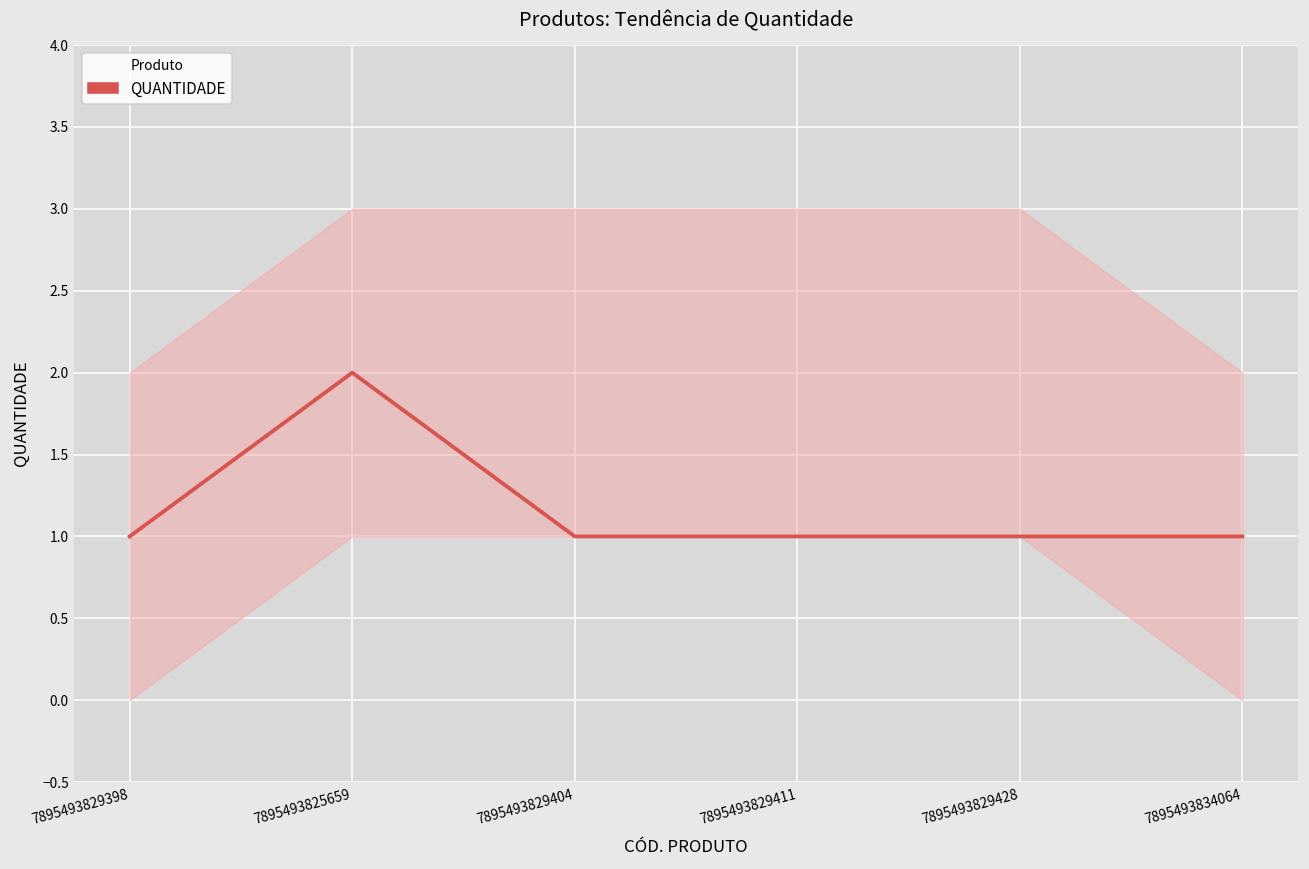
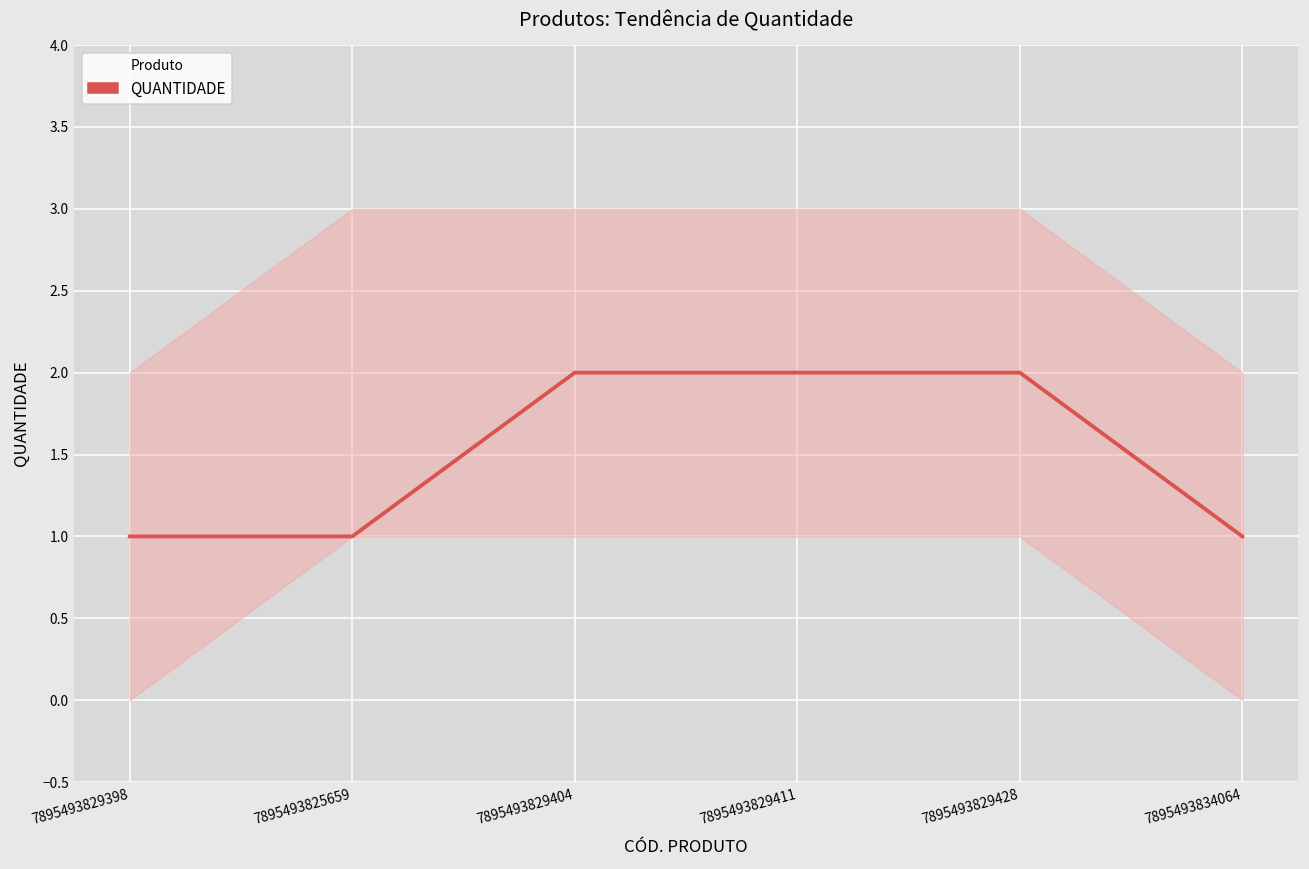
  {
    "QUANTIDADE": {
      "7895493829398": 1,
-     "7895493825659": 2,
-     "7895493829404": 1,
-     "7895493829411": 1,
-     "7895493829428": 1,
+     "7895493825659": 1,
+     "7895493829404": 2,
+     "7895493829411": 2,
+     "7895493829428": 2,
      "7895493834064": 1
    }
  }
